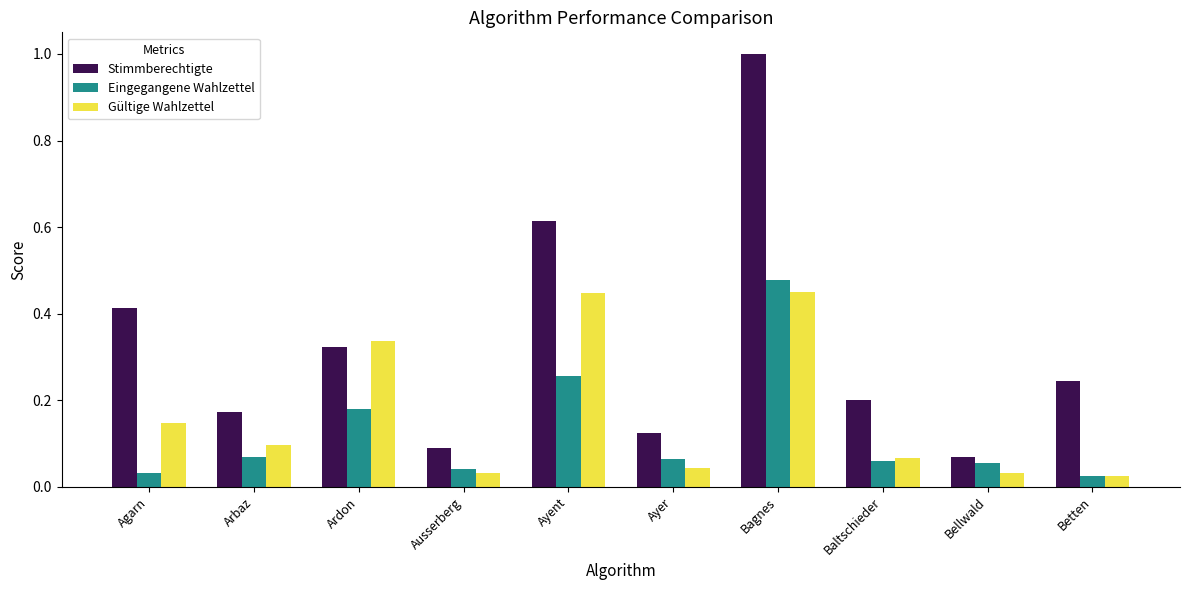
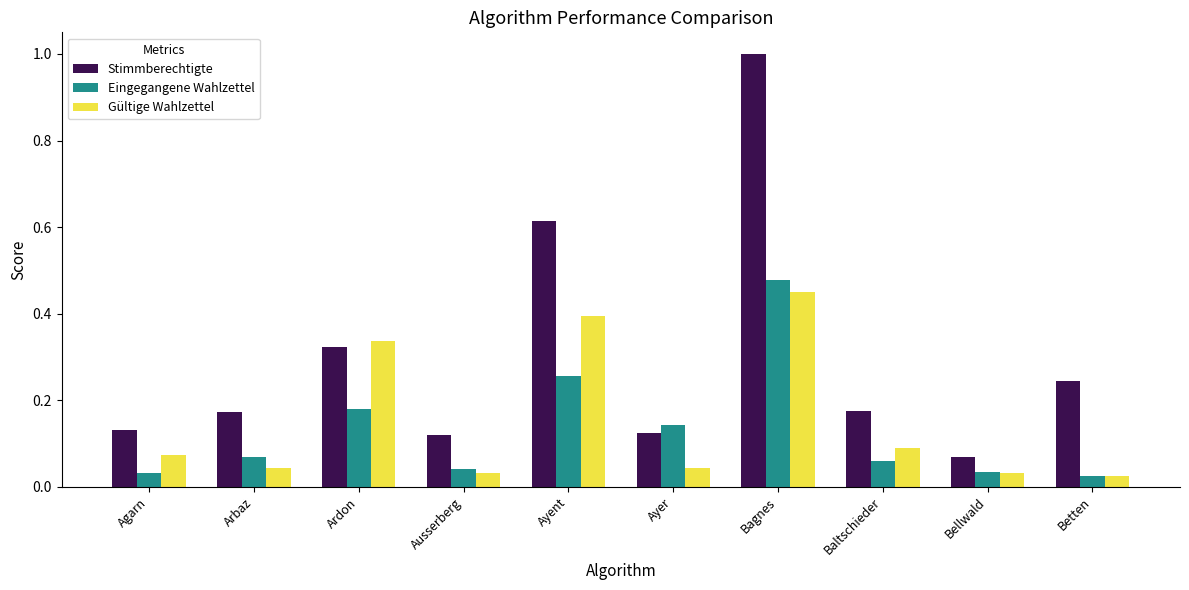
  {
    "Stimmberechtigte": {
-     "Agarn": 0.41,
+     "Agarn": 0.13,
      "Arbaz": 0.17,
      "Ardon": 0.32,
-     "Ausserberg": 0.09,
+     "Ausserberg": 0.12,
      "Ayent": 0.61,
      "Ayer": 0.12,
      "Bagnes": 1.00,
-     "Baltschieder": 0.20,
+     "Baltschieder": 0.17,
      "Bellwald": 0.07,
      "Betten": 0.24
    },
    "Eingegangene Wahlzettel": {
      "Agarn": 0.03,
      "Arbaz": 0.07,
      "Ardon": 0.18,
      "Ausserberg": 0.04,
      "Ayent": 0.26,
-     "Ayer": 0.06,
+     "Ayer": 0.14,
      "Bagnes": 0.48,
      "Baltschieder": 0.06,
-     "Bellwald": 0.06,
+     "Bellwald": 0.03,
      "Betten": 0.03
    },
    "Gültige Wahlzettel": {
-     "Agarn": 0.15,
-     "Arbaz": 0.10,
+     "Agarn": 0.07,
+     "Arbaz": 0.04,
      "Ardon": 0.34,
      "Ausserberg": 0.03,
-     "Ayent": 0.45,
+     "Ayent": 0.40,
      "Ayer": 0.04,
      "Bagnes": 0.45,
-     "Baltschieder": 0.07,
+     "Baltschieder": 0.09,
      "Bellwald": 0.03,
      "Betten": 0.03
    }
  }
